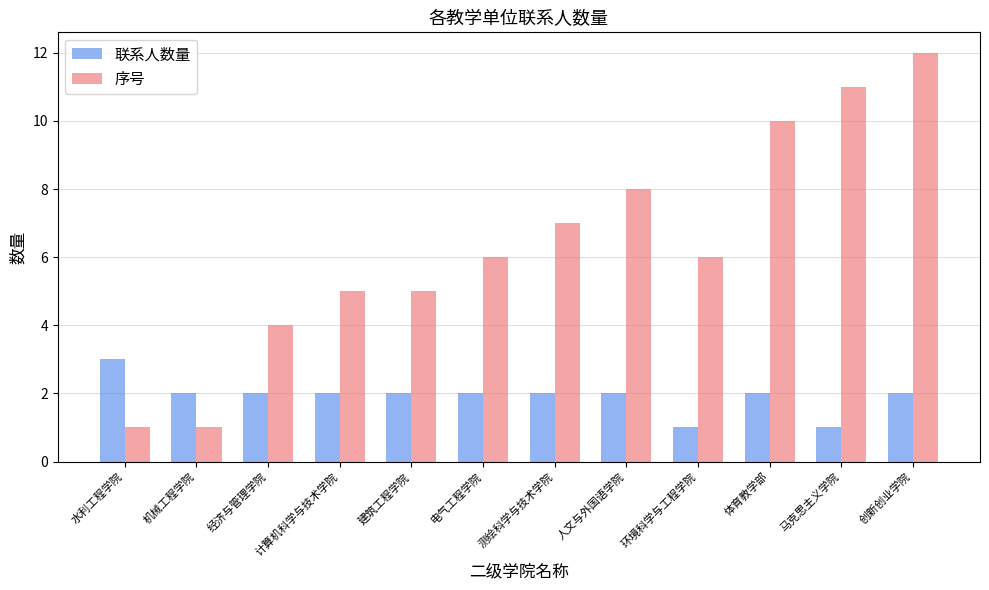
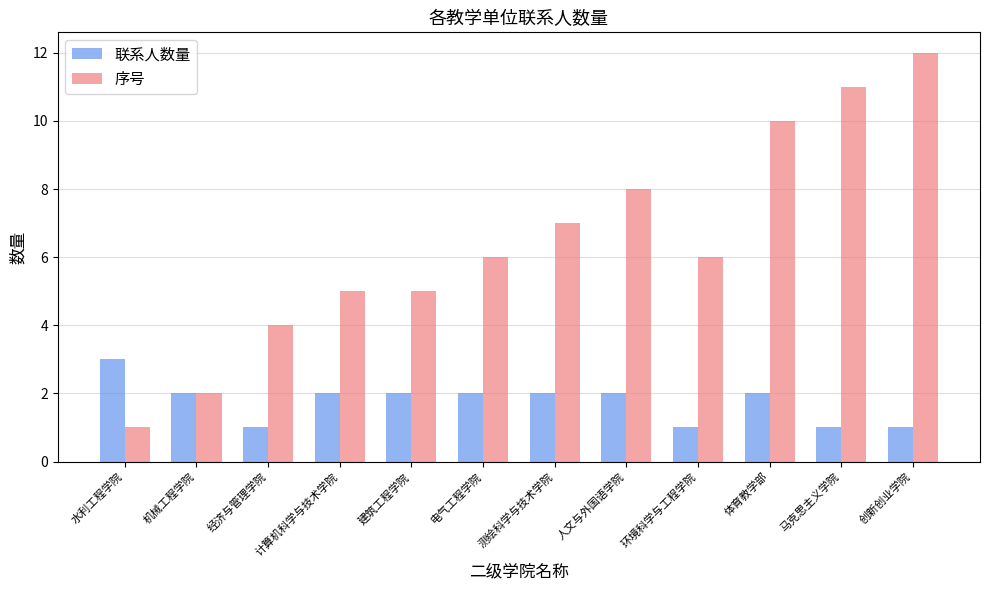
  {
    "联系人数量": {
      "水利工程学院": 3,
      "机械工程学院": 2,
-     "经济与管理学院": 2,
+     "经济与管理学院": 1,
      "计算机科学与技术学院": 2,
      "建筑工程学院": 2,
      "电气工程学院": 2,
      "测绘科学与技术学院": 2,
      "人文与外国语学院": 2,
      "环境科学与工程学院": 1,
      "体育教学部": 2,
      "马克思主义学院": 1,
-     "创新创业学院": 2
+     "创新创业学院": 1
    },
    "序号": {
      "水利工程学院": 1,
-     "机械工程学院": 1,
+     "机械工程学院": 2,
      "经济与管理学院": 4,
      "计算机科学与技术学院": 5,
      "建筑工程学院": 5,
      "电气工程学院": 6,
      "测绘科学与技术学院": 7,
      "人文与外国语学院": 8,
      "环境科学与工程学院": 6,
      "体育教学部": 10,
      "马克思主义学院": 11,
      "创新创业学院": 12
    }
  }
